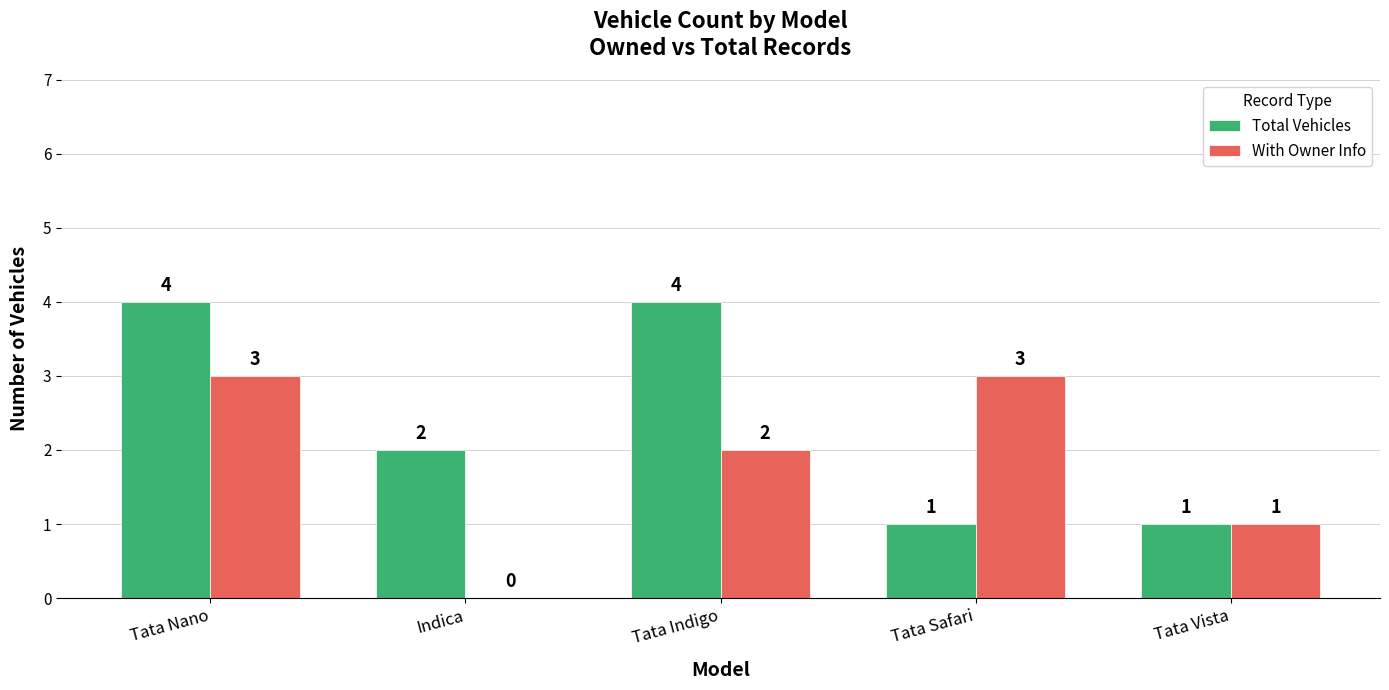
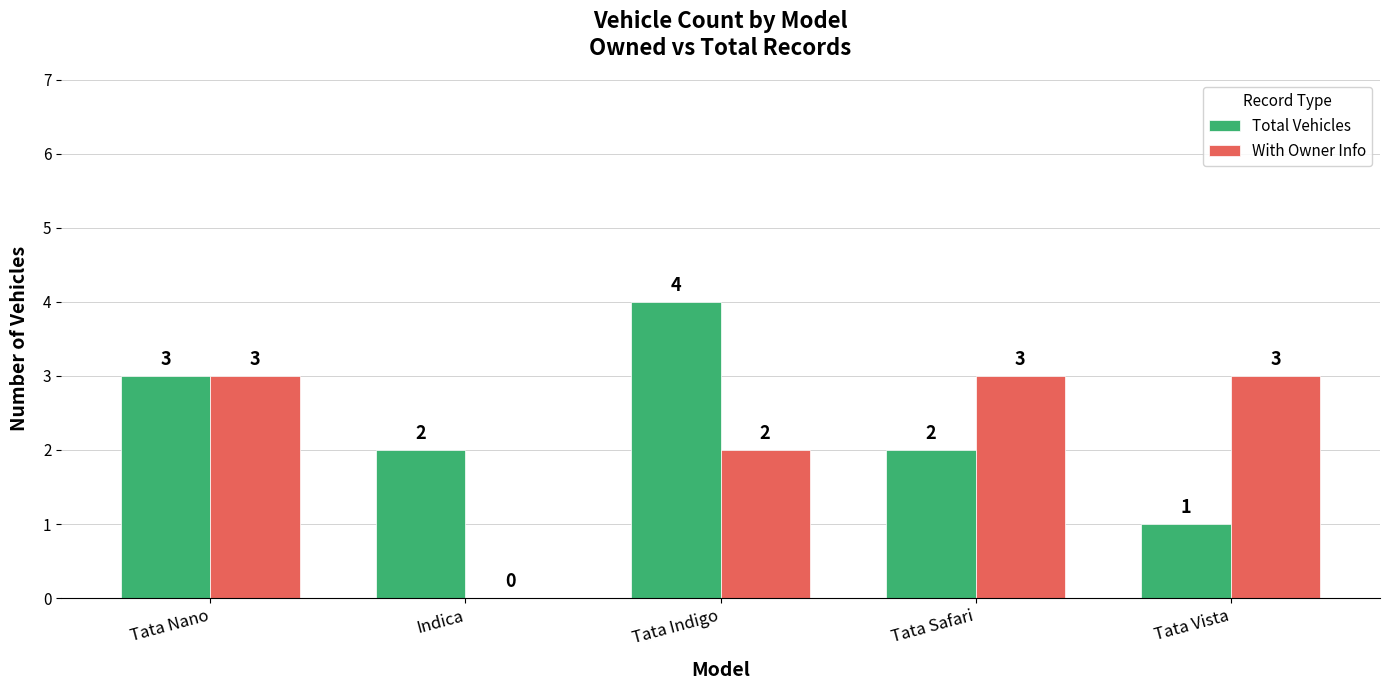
  {
    "Total Vehicles": {
-     "Tata Nano": 4,
+     "Tata Nano": 3,
      "Indica": 2,
      "Tata Indigo": 4,
-     "Tata Safari": 1,
+     "Tata Safari": 2,
      "Tata Vista": 1
    },
    "With Owner Info": {
      "Tata Nano": 3,
      "Indica": 0,
      "Tata Indigo": 2,
      "Tata Safari": 3,
-     "Tata Vista": 1
+     "Tata Vista": 3
    }
  }
